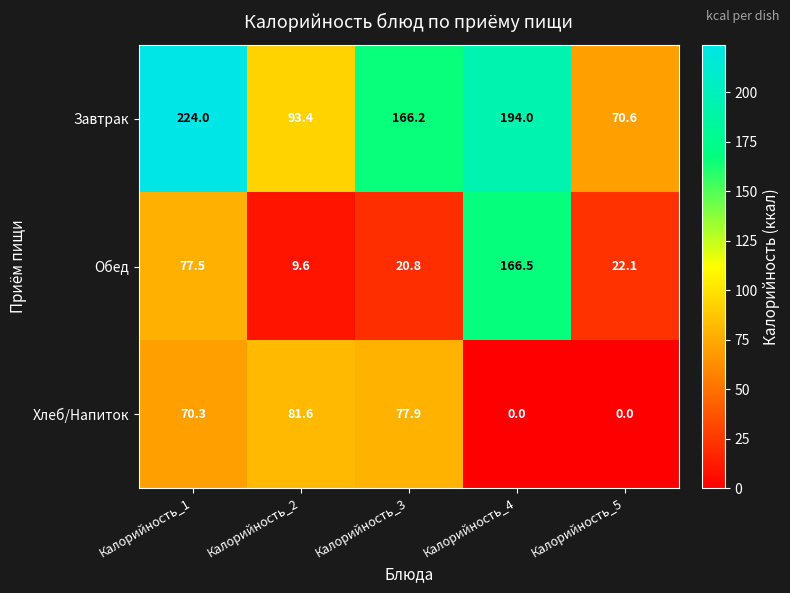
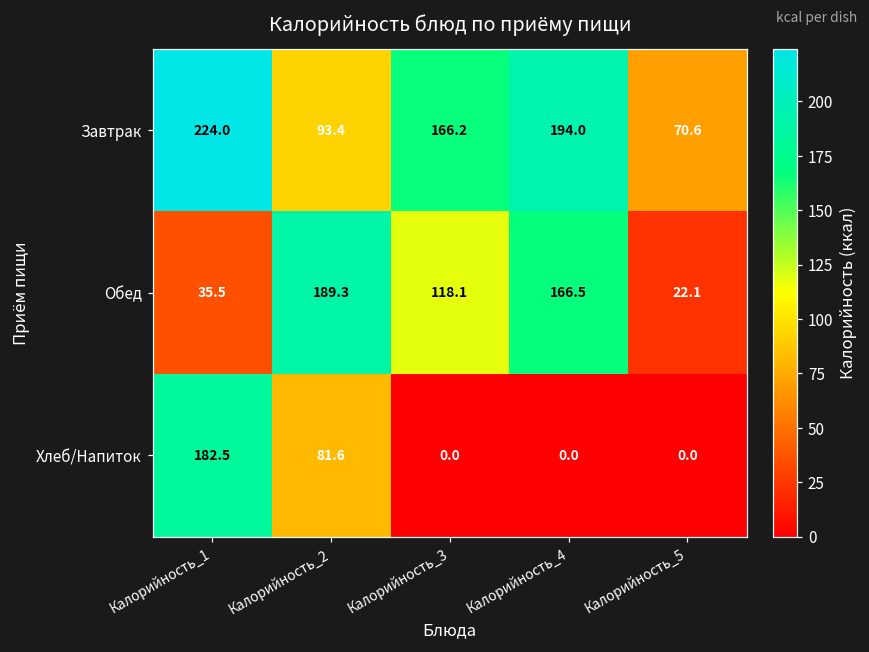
  {
    "Завтрак": {
      "Калорийность_1": 224.0,
      "Калорийность_2": 93.4,
      "Калорийность_3": 166.2,
      "Калорийность_4": 194.0,
      "Калорийность_5": 70.6
    },
    "Обед": {
-     "Калорийность_1": 77.5,
-     "Калорийность_2": 9.6,
-     "Калорийность_3": 20.8,
+     "Калорийность_1": 35.5,
+     "Калорийность_2": 189.3,
+     "Калорийность_3": 118.1,
      "Калорийность_4": 166.5,
      "Калорийность_5": 22.1
    },
    "Хлеб/Напиток": {
-     "Калорийность_1": 70.3,
+     "Калорийность_1": 182.5,
      "Калорийность_2": 81.6,
-     "Калорийность_3": 77.9,
+     "Калорийность_3": 0.0,
      "Калорийность_4": 0.0,
      "Калорийность_5": 0.0
    }
  }
